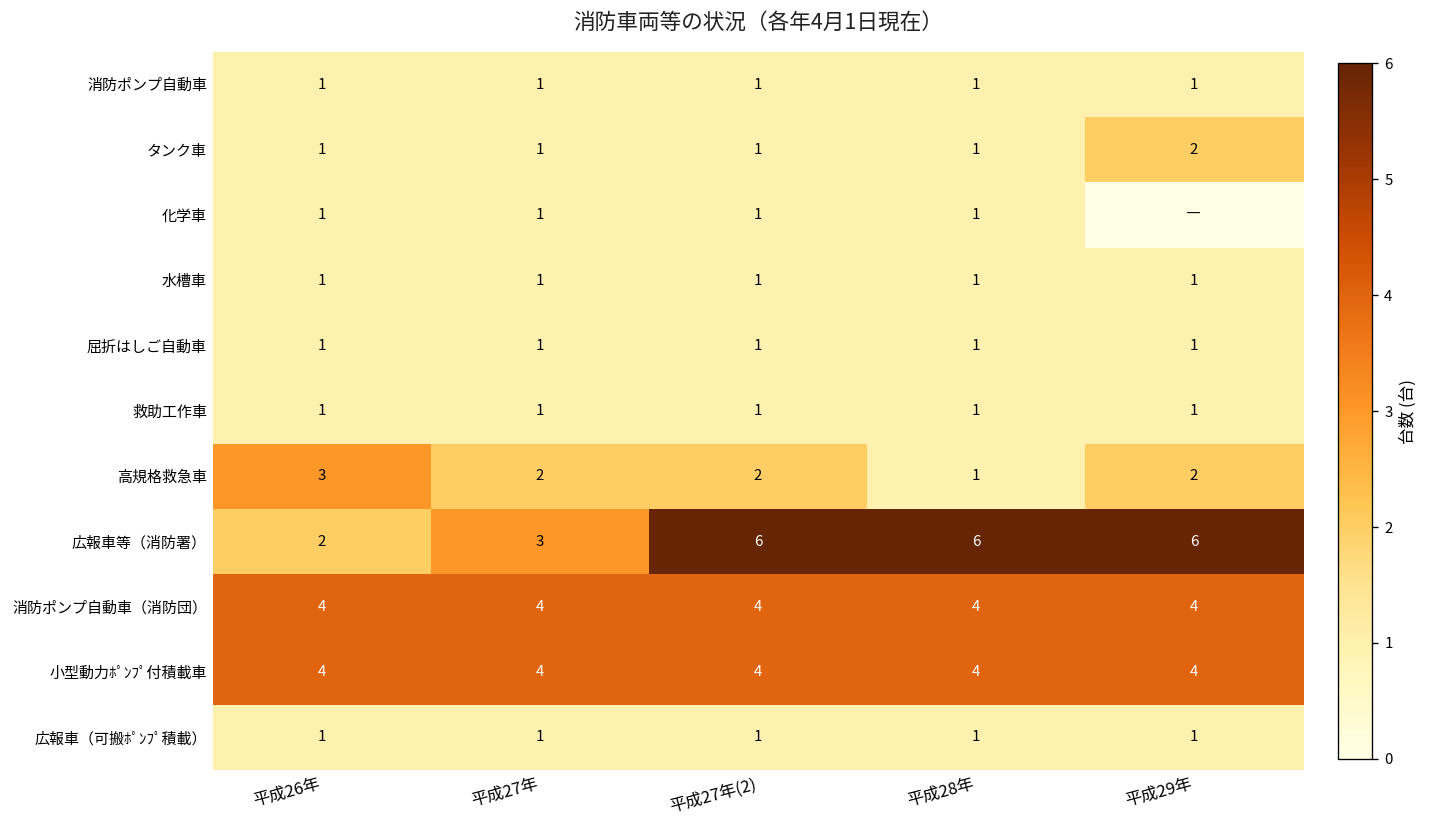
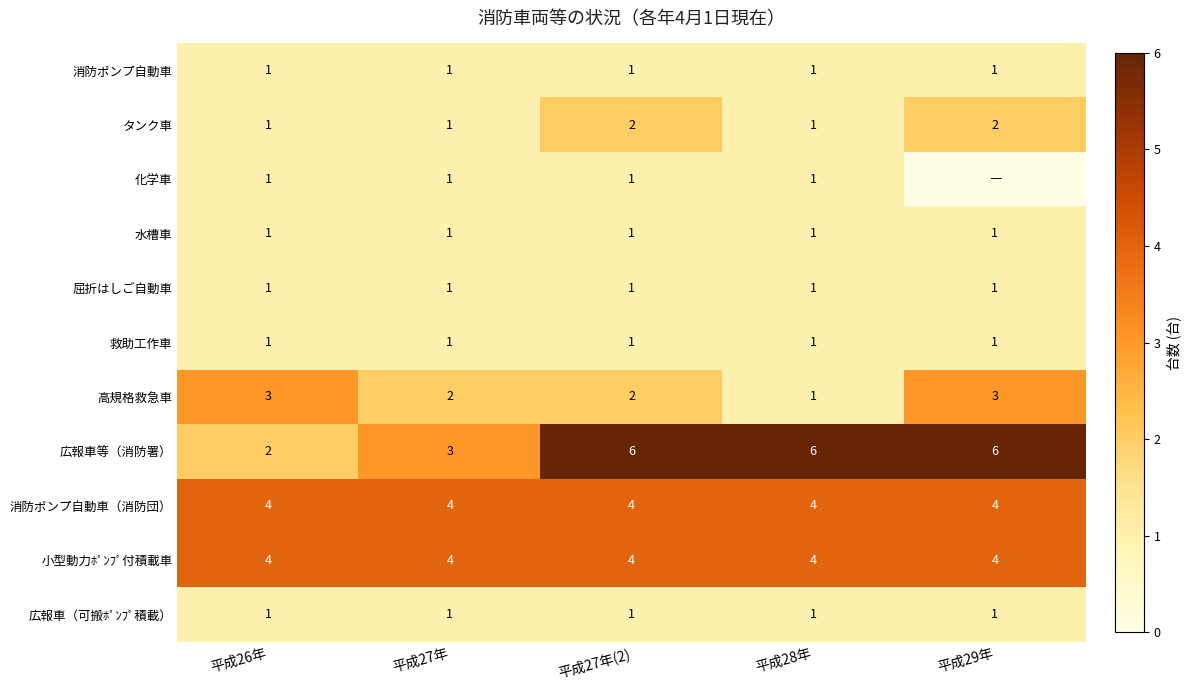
  {
    "消防ポンプ自動車": {
      "平成26年": 1,
      "平成27年": 1,
      "平成27年(2)": 1,
      "平成28年": 1,
      "平成29年": 1
    },
    "タンク車": {
      "平成26年": 1,
      "平成27年": 1,
-     "平成27年(2)": 1,
+     "平成27年(2)": 2,
      "平成28年": 1,
      "平成29年": 2
    },
    "化学車": {
      "平成26年": 1,
      "平成27年": 1,
      "平成27年(2)": 1,
      "平成28年": 1
    },
    "水槽車": {
      "平成26年": 1,
      "平成27年": 1,
      "平成27年(2)": 1,
      "平成28年": 1,
      "平成29年": 1
    },
    "屈折はしご自動車": {
      "平成26年": 1,
      "平成27年": 1,
      "平成27年(2)": 1,
      "平成28年": 1,
      "平成29年": 1
    },
    "救助工作車": {
      "平成26年": 1,
      "平成27年": 1,
      "平成27年(2)": 1,
      "平成28年": 1,
      "平成29年": 1
    },
    "高規格救急車": {
      "平成26年": 3,
      "平成27年": 2,
      "平成27年(2)": 2,
      "平成28年": 1,
-     "平成29年": 2
+     "平成29年": 3
    },
    "広報車等（消防署）": {
      "平成26年": 2,
      "平成27年": 3,
      "平成27年(2)": 6,
      "平成28年": 6,
      "平成29年": 6
    },
    "消防ポンプ自動車（消防団）": {
      "平成26年": 4,
      "平成27年": 4,
      "平成27年(2)": 4,
      "平成28年": 4,
      "平成29年": 4
    },
    "小型動力ﾎﾟﾝﾌﾟ付積載車": {
      "平成26年": 4,
      "平成27年": 4,
      "平成27年(2)": 4,
      "平成28年": 4,
      "平成29年": 4
    },
    "広報車（可搬ﾎﾟﾝﾌﾟ積載）": {
      "平成26年": 1,
      "平成27年": 1,
      "平成27年(2)": 1,
      "平成28年": 1,
      "平成29年": 1
    }
  }
